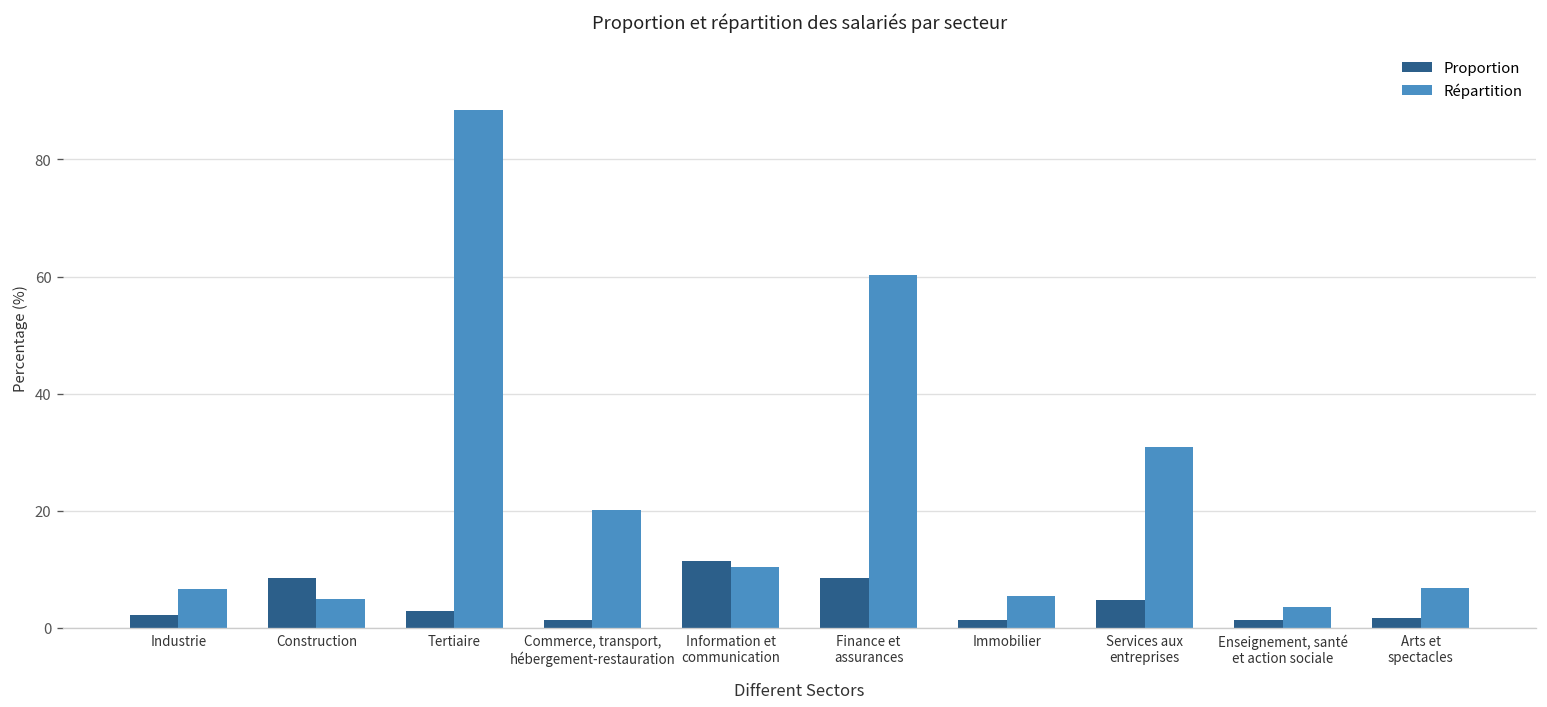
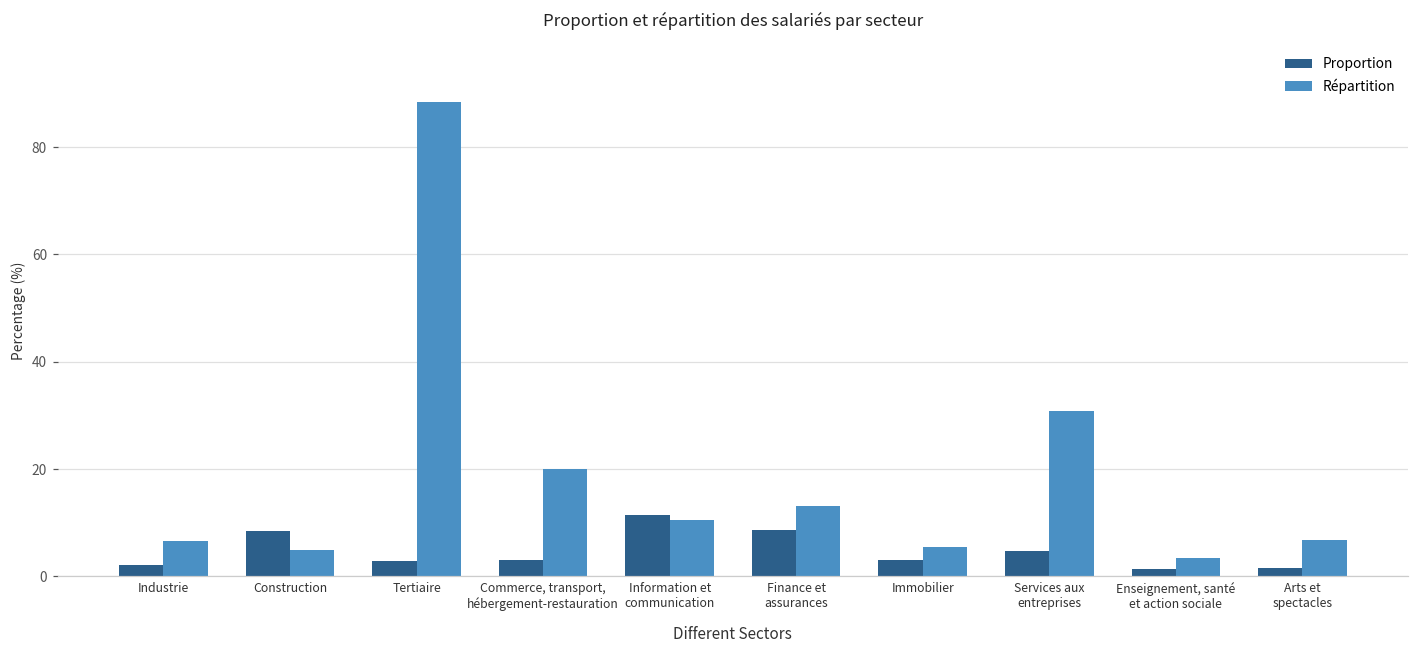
  {
    "Proportion": {
      "Industrie": 2,
      "Construction": 8,
      "Tertiaire": 3,
-     "Commerce, transport, hébergement-restauration": 1,
+     "Commerce, transport, hébergement-restauration": 3,
      "Information et communication": 11,
      "Finance et assurances": 9,
-     "Immobilier": 1,
+     "Immobilier": 3,
      "Services aux entreprises": 5,
      "Enseignement, santé et action sociale": 1,
      "Arts et spectacles": 2
    },
    "Répartition": {
      "Industrie": 7,
      "Construction": 5,
      "Tertiaire": 88,
      "Commerce, transport, hébergement-restauration": 20,
      "Information et communication": 10,
-     "Finance et assurances": 60,
+     "Finance et assurances": 13,
      "Immobilier": 5,
      "Services aux entreprises": 31,
      "Enseignement, santé et action sociale": 3,
      "Arts et spectacles": 7
    }
  }
